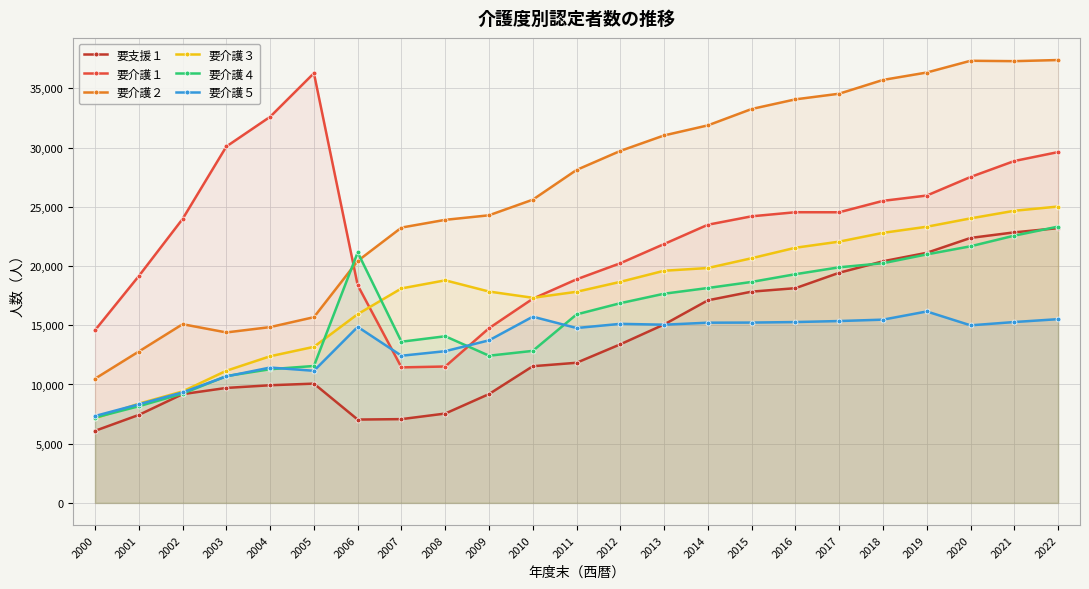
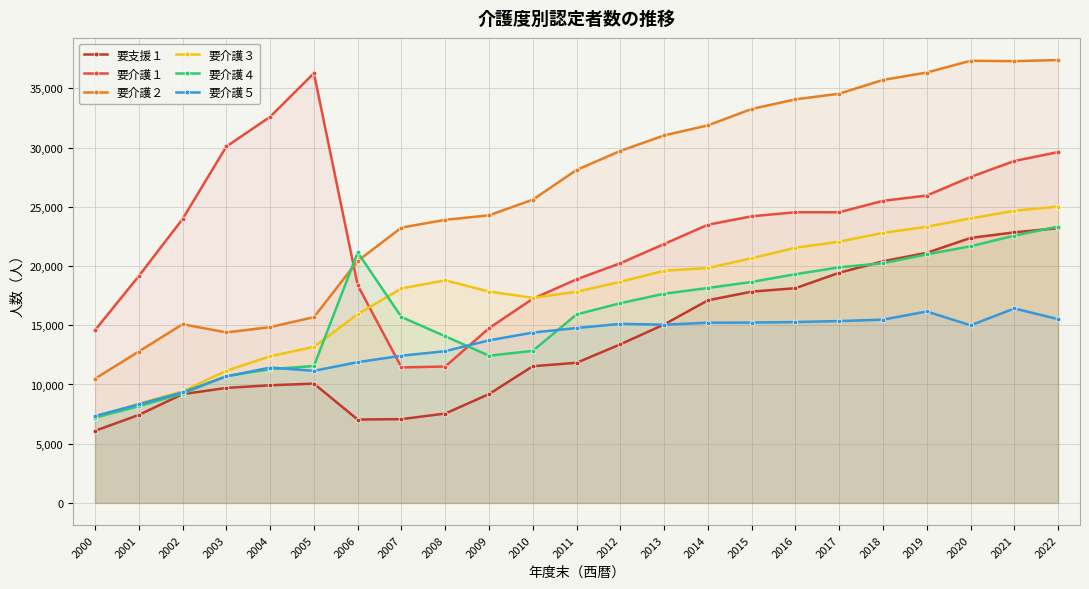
  {
    "要介護３": {
      "2003": "11,200",
      "2004": "12,400",
      "2005": "13,200",
      "2006": "15,900",
      "2007": "18,100",
      "2008": "18,800",
      "2009": "17,800",
      "2011": "17,800",
      "2012": "18,700",
      "2013": "19,600",
      "2014": "19,800",
      "2015": "20,700",
      "2016": "21,500",
      "2017": "22,100",
      "2018": "22,800",
      "2019": "23,300",
      "2020": "24,000",
      "2021": "24,700",
      "2022": "25,000"
    },
    "要介護４": {
      "2005": "11,600",
      "2006": "21,200",
-     "2007": "13,600",
+     "2007": "15,700",
      "2008": "14,100",
      "2009": "12,400",
      "2010": "12,800",
      "2011": "15,900",
      "2012": "16,900",
      "2013": "17,700",
      "2014": "18,100",
      "2015": "18,700",
      "2016": "19,300",
      "2017": "19,900",
      "2020": "21,700",
      "2021": "22,600"
    },
    "要介護５": {
      "2005": "11,200",
-     "2006": "14,900",
+     "2006": "11,900",
      "2007": "12,400",
      "2008": "12,800",
      "2009": "13,700",
-     "2010": "15,700",
+     "2010": "14,400",
      "2011": "14,800",
      "2012": "15,100",
      "2014": "15,200",
      "2015": "15,200",
      "2016": "15,300",
      "2017": "15,400",
      "2018": "15,500",
      "2019": "16,200",
      "2020": "15,000",
-     "2021": "15,300",
+     "2021": "16,400",
      "2022": "15,500"
    }
  }
